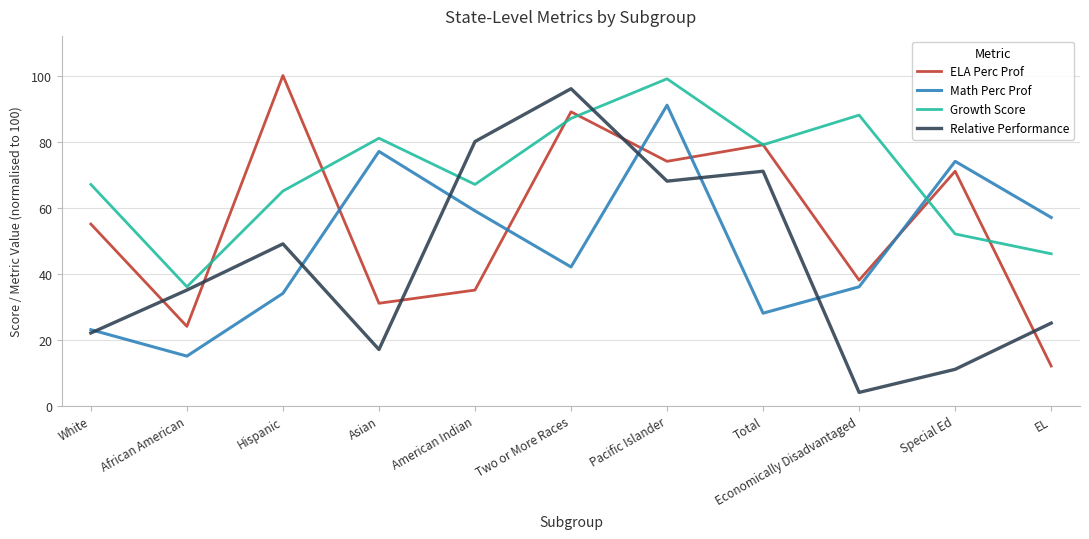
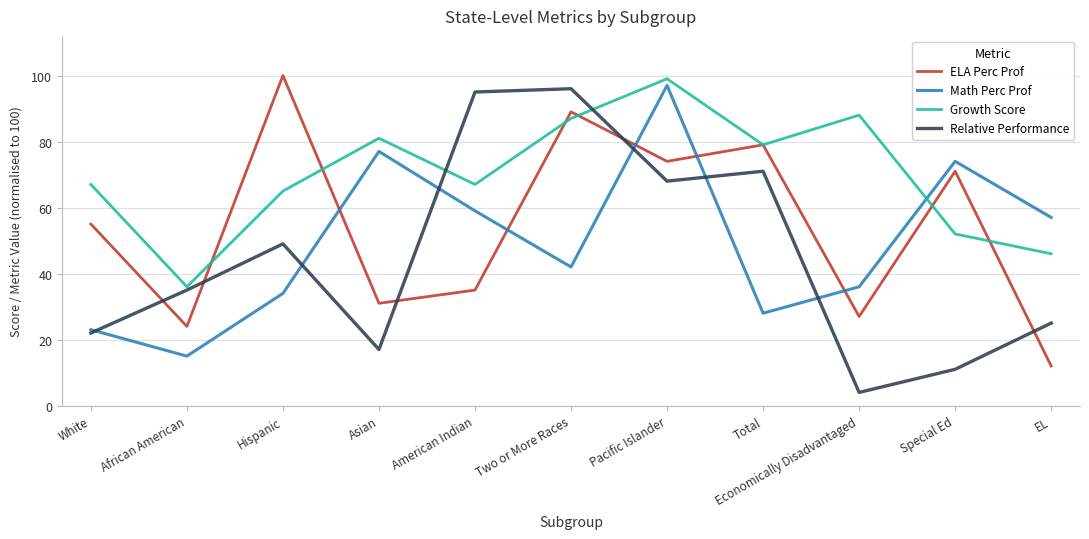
  {
    "ELA Perc Prof": {
      "White": 55,
      "African American": 24,
      "Hispanic": 100,
      "Asian": 31,
      "American Indian": 35,
      "Two or More Races": 89,
      "Pacific Islander": 74,
-     "Economically Disadvantaged": 38,
+     "Economically Disadvantaged": 27,
      "Special Ed": 71,
      "EL": 12
    },
    "Math Perc Prof": {
      "White": 23,
      "African American": 15,
      "Hispanic": 34,
      "Asian": 77,
      "American Indian": 59,
      "Two or More Races": 42,
-     "Pacific Islander": 91,
+     "Pacific Islander": 97,
      "Total": 28,
      "Economically Disadvantaged": 36,
      "Special Ed": 74,
      "EL": 57
    },
    "Growth Score": {
      "White": 67,
      "African American": 36,
      "Hispanic": 65,
      "Asian": 81,
      "American Indian": 67,
      "Two or More Races": 87,
      "Pacific Islander": 99,
      "Economically Disadvantaged": 88,
      "Special Ed": 52,
      "EL": 46
    },
    "Relative Performance": {
      "White": 22,
      "African American": 35,
      "Hispanic": 49,
      "Asian": 17,
-     "American Indian": 80,
+     "American Indian": 95,
      "Two or More Races": 96,
      "Pacific Islander": 68,
      "Total": 71,
      "Economically Disadvantaged": 4,
      "Special Ed": 11,
      "EL": 25
    }
  }
